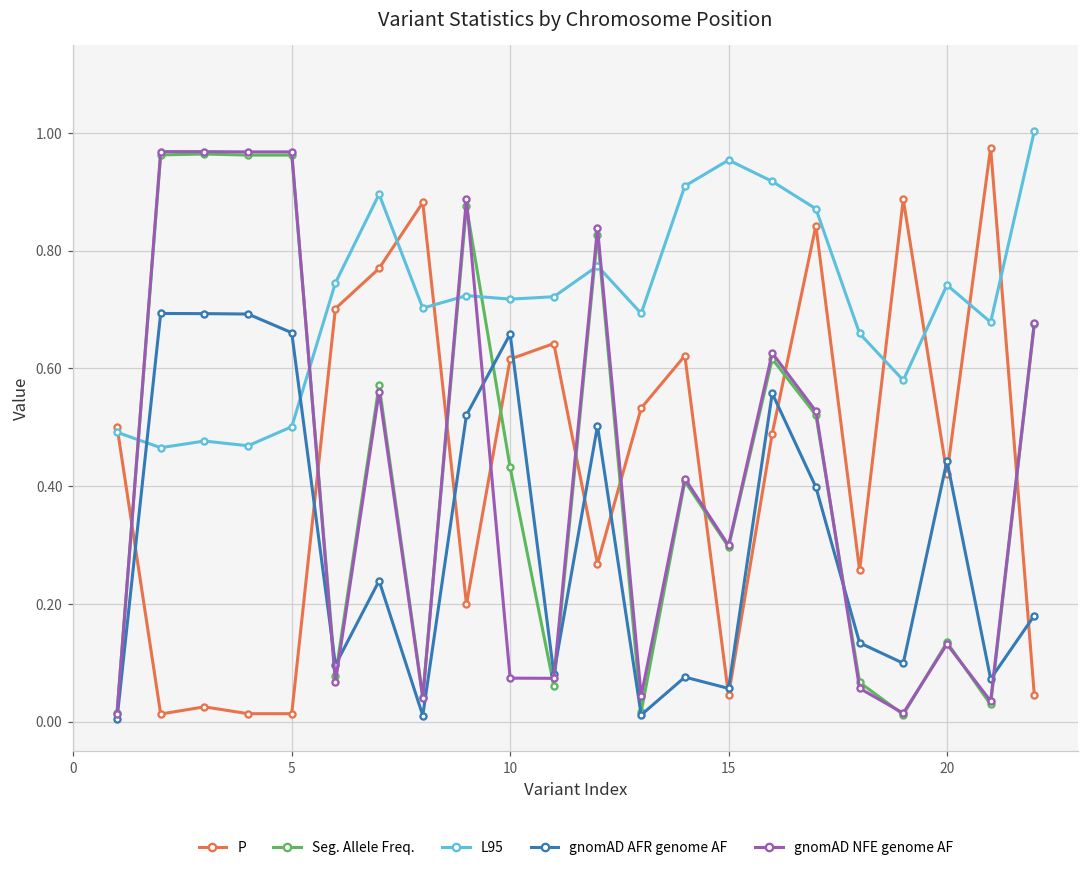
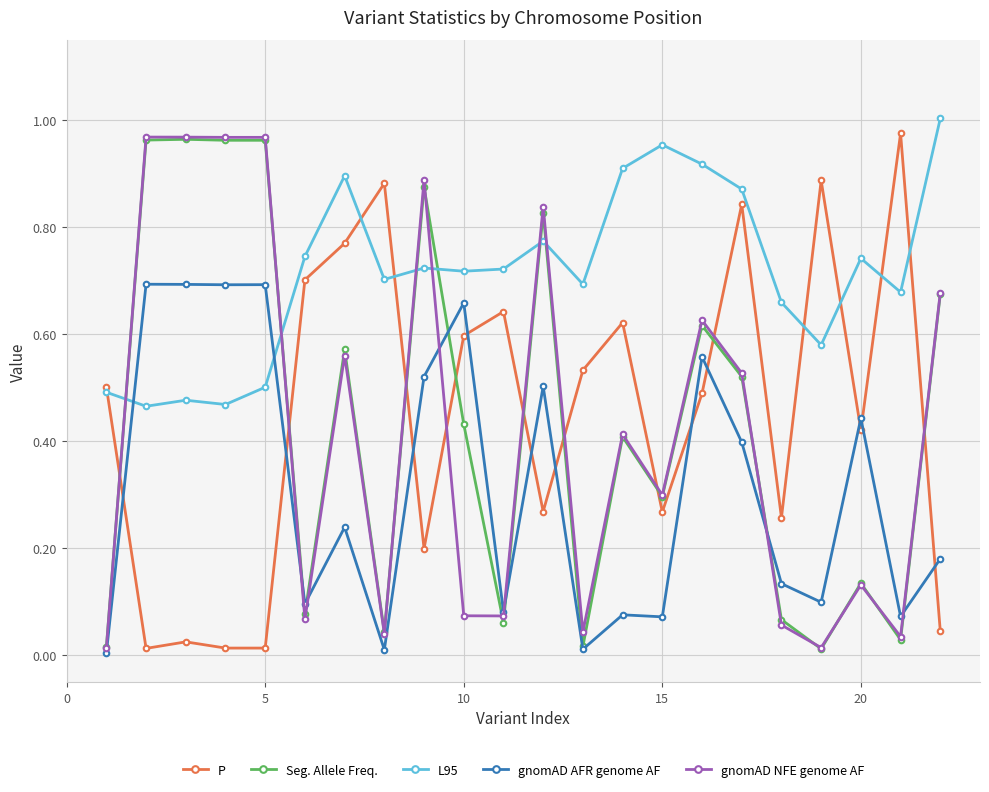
  {
    "P": {
      "5": 0.01,
-     "10": 0.62,
-     "15": 0.05,
+     "10": 0.60,
+     "15": 0.27,
      "20": 0.42
    },
    "Seg. Allele Freq.": {
      "5": 0.96,
      "10": 0.43
    },
    "L95": {
      "5": 0.50,
      "10": 0.72,
      "15": 0.95,
      "20": 0.74
    },
    "gnomAD AFR genome AF": {
-     "5": 0.66,
+     "5": 0.69,
      "10": 0.66,
-     "15": 0.06,
+     "15": 0.07,
      "20": 0.44
    },
    "gnomAD NFE genome AF": {
      "5": 0.97,
      "10": 0.07
    }
  }
